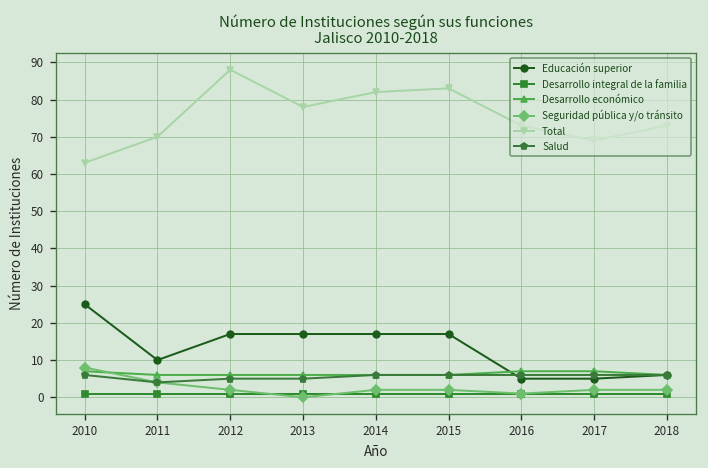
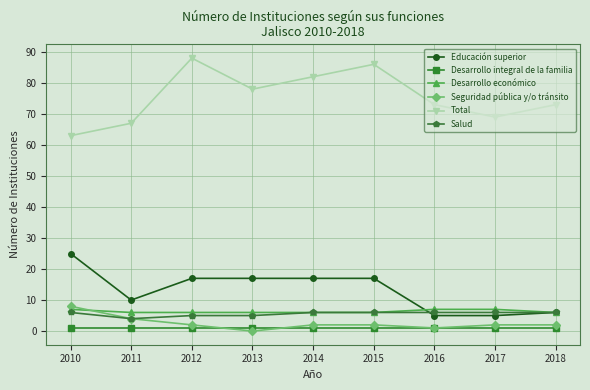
  {
    "Total": {
      "2010": 63,
-     "2011": 70,
+     "2011": 67,
      "2012": 88,
      "2013": 78,
      "2014": 82,
-     "2015": 83
+     "2015": 86
    }
  }
